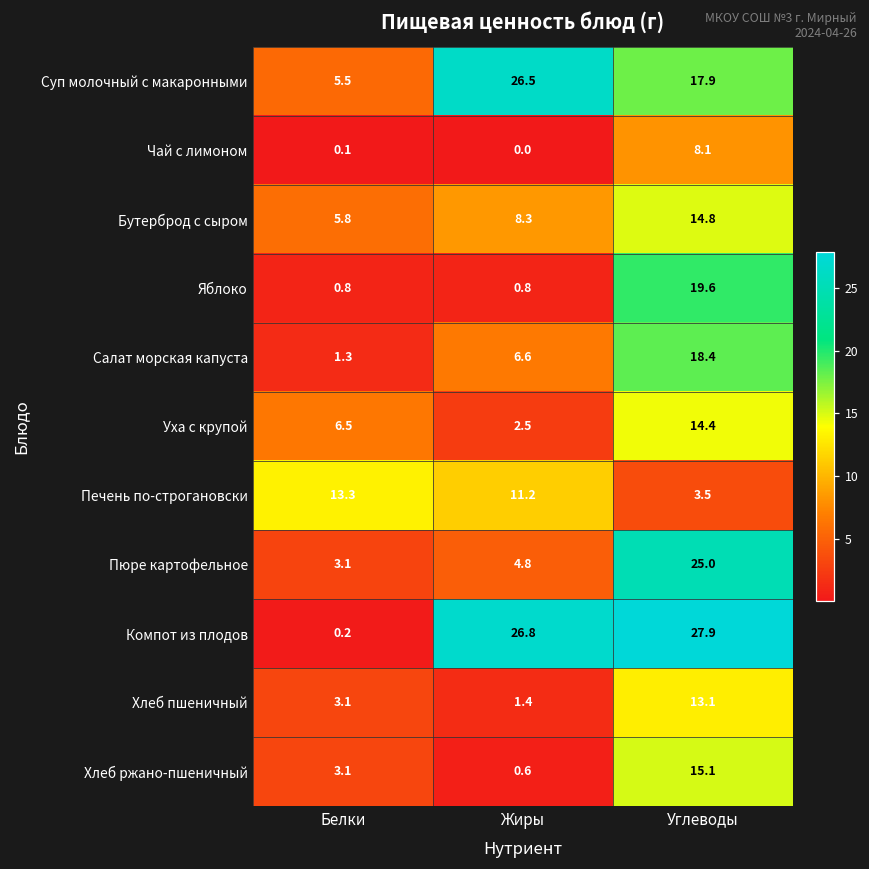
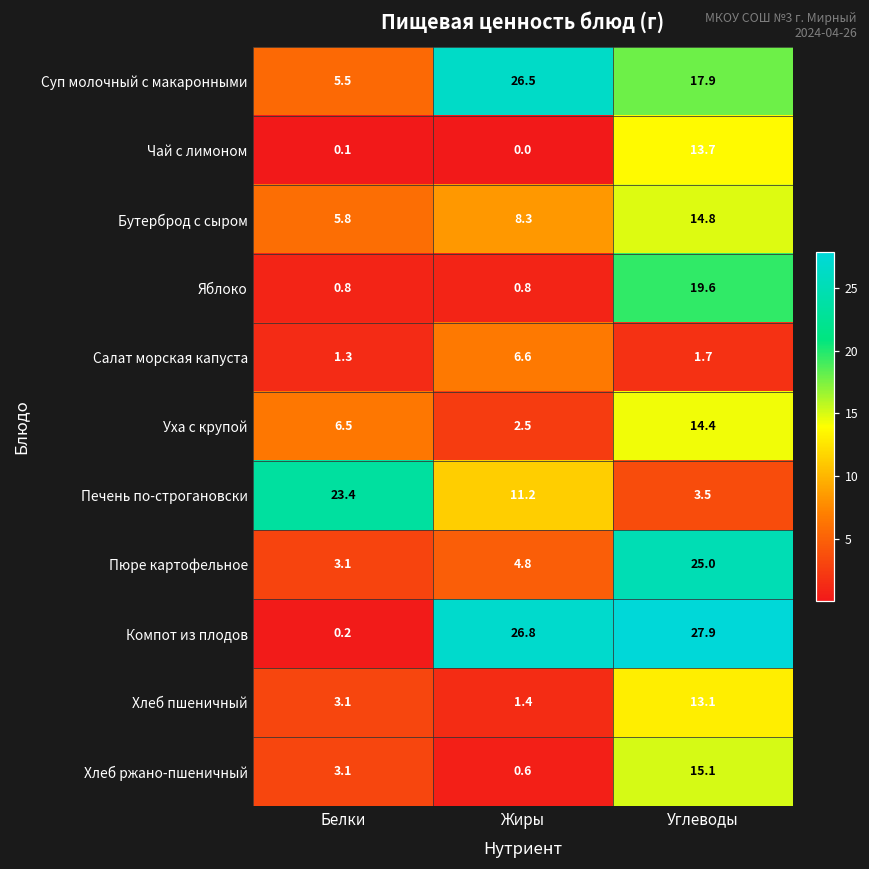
  {
    "Суп молочный с макаронными": {
      "Белки": 5.5,
      "Жиры": 26.5,
      "Углеводы": 17.9
    },
    "Чай с лимоном": {
      "Белки": 0.1,
      "Жиры": 0.0,
-     "Углеводы": 8.1
+     "Углеводы": 13.7
    },
    "Бутерброд с сыром": {
      "Белки": 5.8,
      "Жиры": 8.3,
      "Углеводы": 14.8
    },
    "Яблоко": {
      "Белки": 0.8,
      "Жиры": 0.8,
      "Углеводы": 19.6
    },
    "Салат морская капуста": {
      "Белки": 1.3,
      "Жиры": 6.6,
-     "Углеводы": 18.4
+     "Углеводы": 1.7
    },
    "Уха с крупой": {
      "Белки": 6.5,
      "Жиры": 2.5,
      "Углеводы": 14.4
    },
    "Печень по-строгановски": {
-     "Белки": 13.3,
+     "Белки": 23.4,
      "Жиры": 11.2,
      "Углеводы": 3.5
    },
    "Пюре картофельное": {
      "Белки": 3.1,
      "Жиры": 4.8,
      "Углеводы": 25.0
    },
    "Компот из плодов": {
      "Белки": 0.2,
      "Жиры": 26.8,
      "Углеводы": 27.9
    },
    "Хлеб пшеничный": {
      "Белки": 3.1,
      "Жиры": 1.4,
      "Углеводы": 13.1
    },
    "Хлеб ржано-пшеничный": {
      "Белки": 3.1,
      "Жиры": 0.6,
      "Углеводы": 15.1
    }
  }
